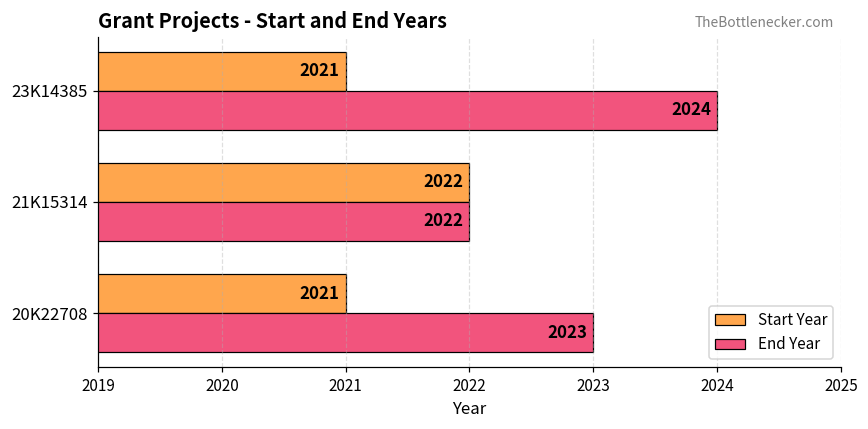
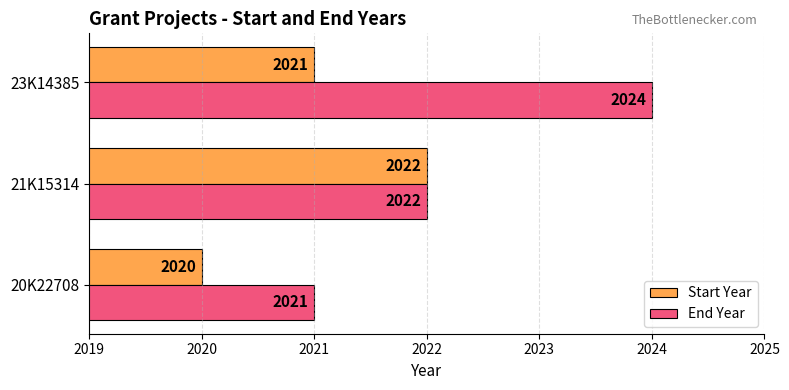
  {
    "Start Year": {
      "23K14385": 2021,
      "21K15314": 2022,
-     "20K22708": 2021
+     "20K22708": 2020
    },
    "End Year": {
      "23K14385": 2024,
      "21K15314": 2022,
-     "20K22708": 2023
+     "20K22708": 2021
    }
  }
